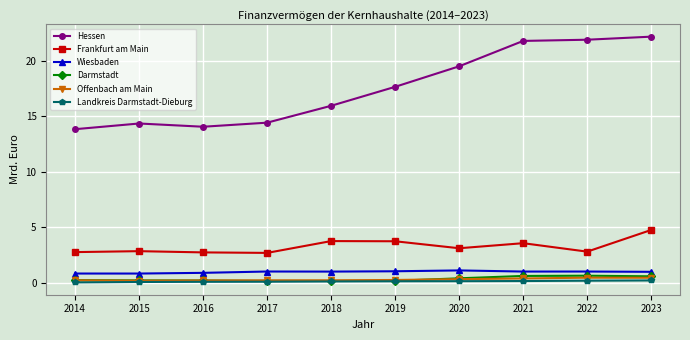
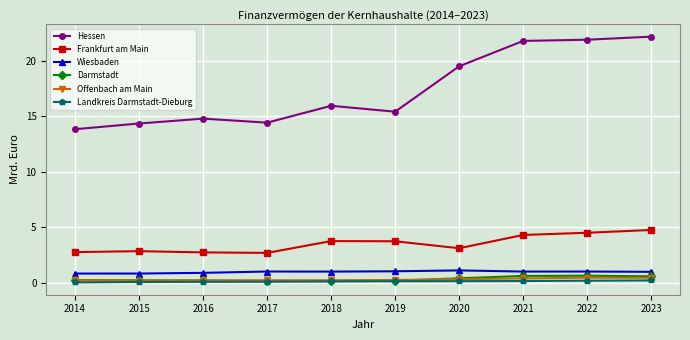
  {
    "Hessen": {
      "2014": 13.8,
      "2015": 14.3,
-     "2016": 14.0,
+     "2016": 14.8,
      "2017": 14.4,
      "2018": 15.9,
-     "2019": 17.6,
+     "2019": 15.4,
      "2020": 19.5,
      "2021": 21.8,
      "2022": 21.9,
      "2023": 22.1
    },
    "Frankfurt am Main": {
      "2014": 2.8,
      "2015": 2.9,
      "2016": 2.7,
      "2017": 2.7,
      "2018": 3.8,
      "2019": 3.7,
      "2020": 3.1,
-     "2021": 3.6,
-     "2022": 2.8,
+     "2021": 4.3,
+     "2022": 4.5,
      "2023": 4.8
    },
    "Wiesbaden": {
      "2014": 0.8,
      "2015": 0.8,
      "2016": 0.9,
      "2017": 1.0,
      "2018": 1.0,
      "2019": 1.1,
      "2020": 1.1,
      "2021": 1.0,
      "2022": 1.0,
      "2023": 1.0
    },
    "Darmstadt": {
      "2021": 0.6
    },
    "Landkreis Darmstadt-Dieburg": {
      "2022": 0.2,
      "2023": 0.2
    }
  }
